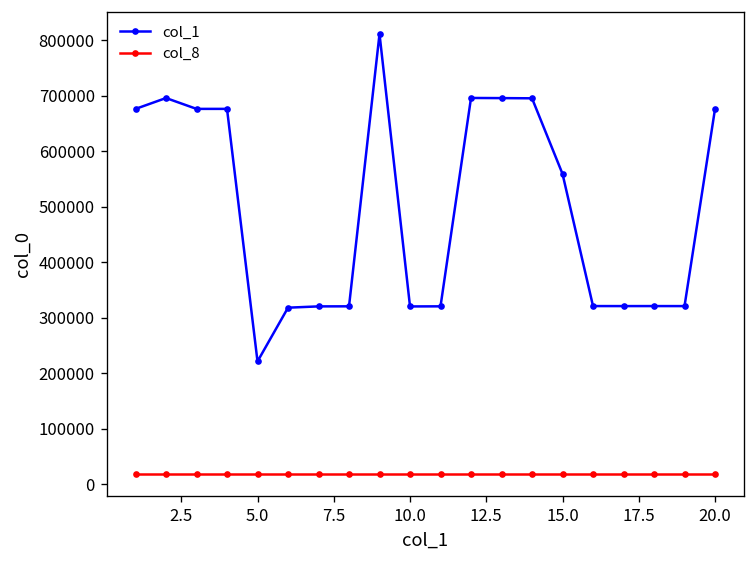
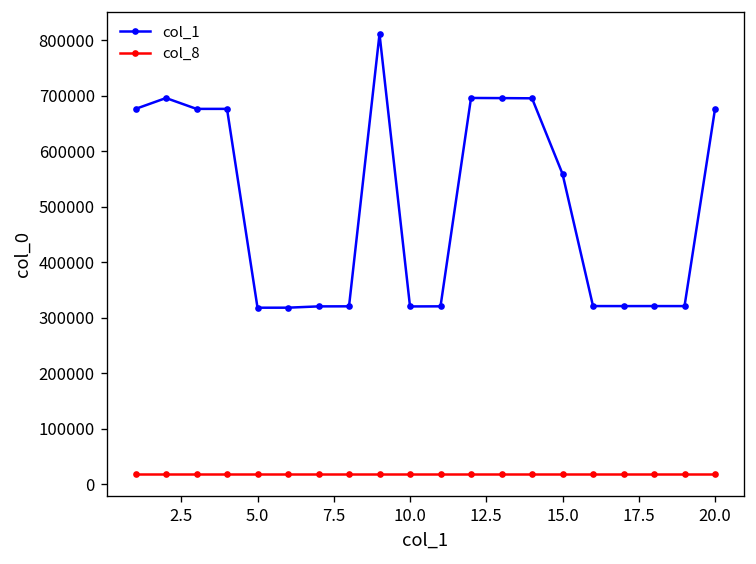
  {
    "col_1": {
-     "5.0": 220000,
+     "5.0": 320000,
      "10.0": 320000,
      "15.0": 560000,
      "20.0": 680000
    },
    "col_8": {
      "5.0": 20000,
      "10.0": 20000,
      "15.0": 20000,
      "20.0": 20000
    }
  }
